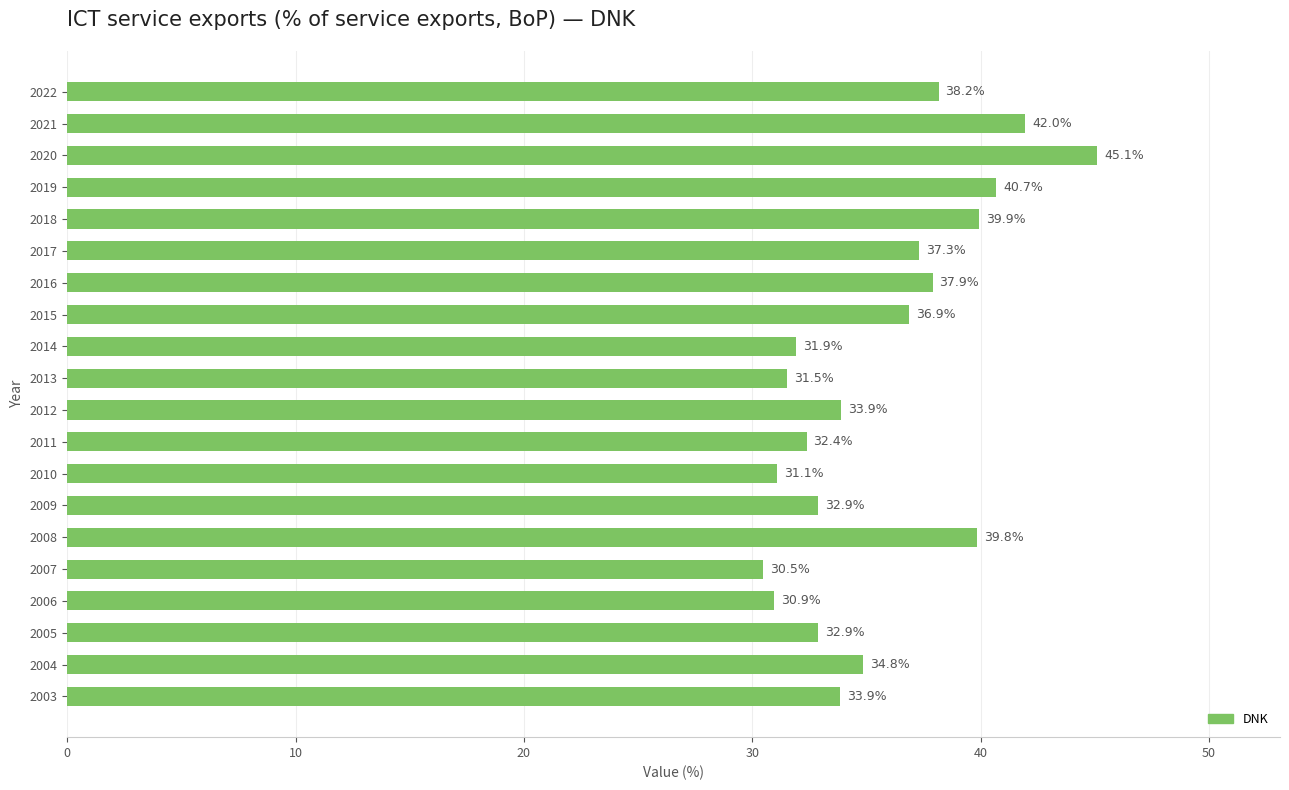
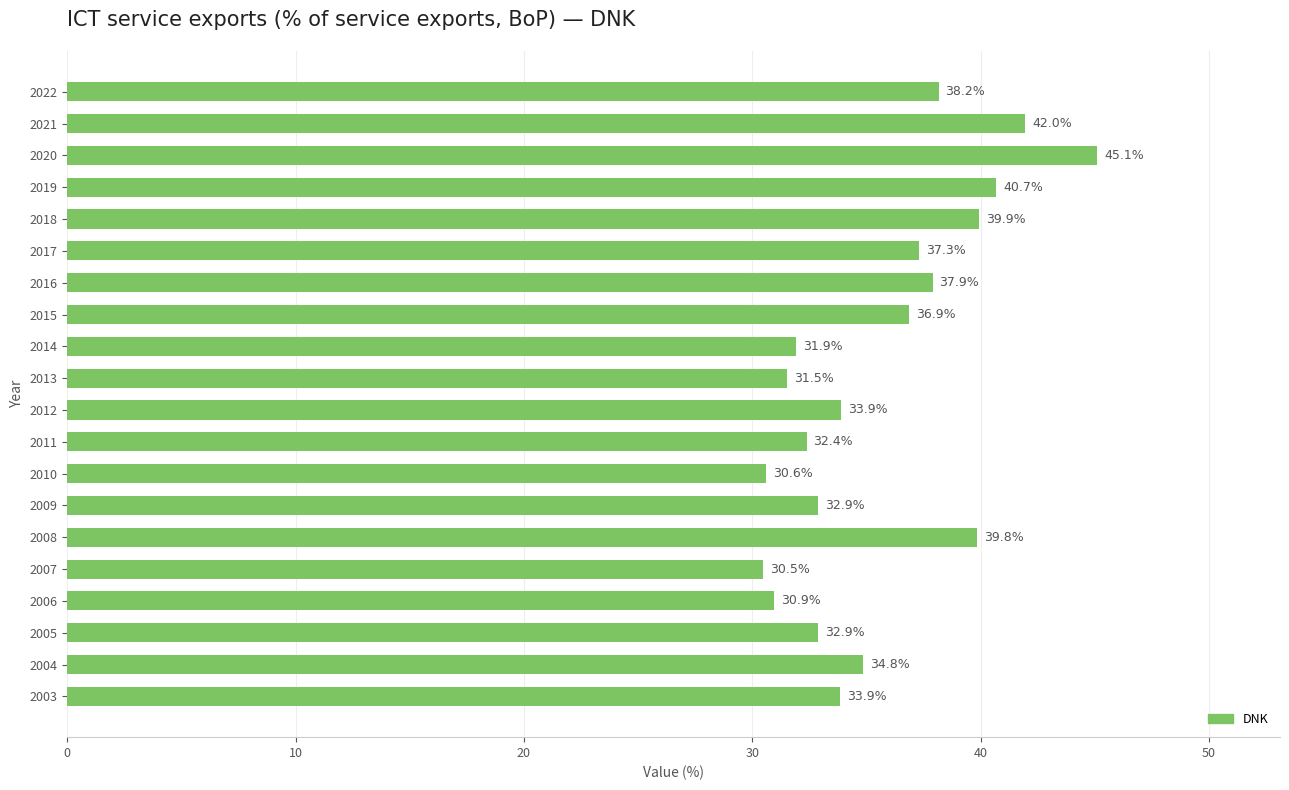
  {
    "2022": "38.2%",
    "2021": "42.0%",
    "2020": "45.1%",
    "2019": "40.7%",
    "2018": "39.9%",
    "2017": "37.3%",
    "2016": "37.9%",
    "2015": "36.9%",
    "2014": "31.9%",
    "2013": "31.5%",
    "2012": "33.9%",
    "2011": "32.4%",
-   "2010": "31.1%",
+   "2010": "30.6%",
    "2009": "32.9%",
    "2008": "39.8%",
    "2007": "30.5%",
    "2006": "30.9%",
    "2005": "32.9%",
    "2004": "34.8%",
    "2003": "33.9%"
  }
